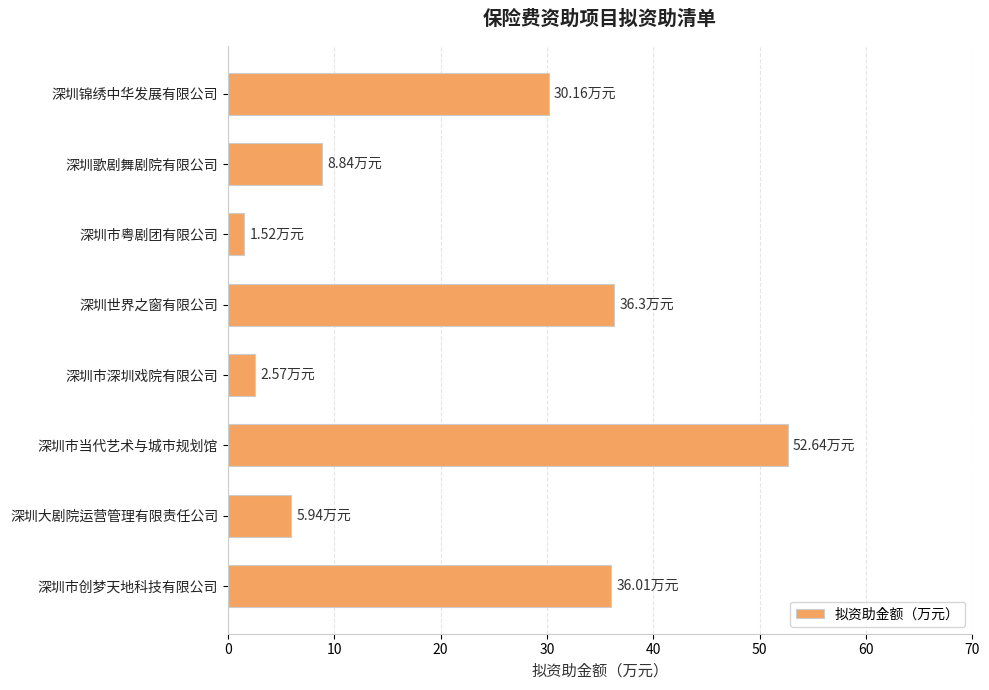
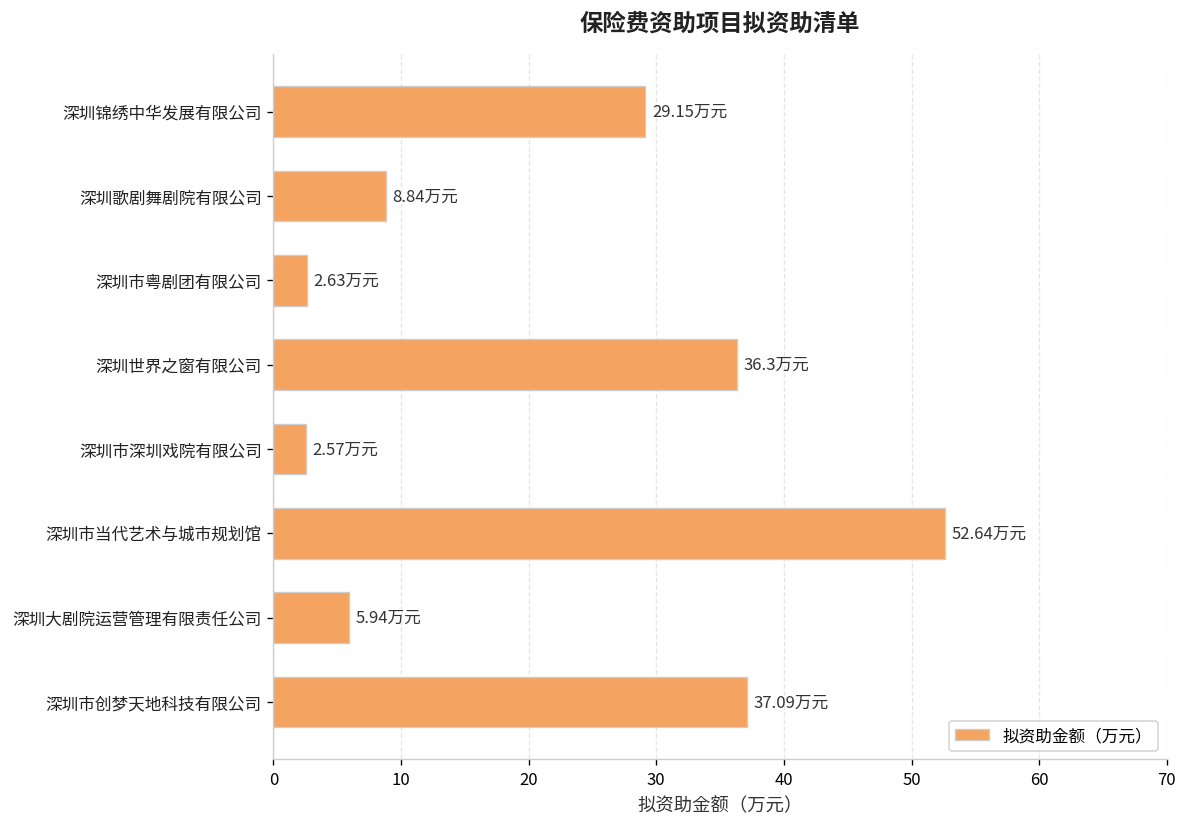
  {
-   "深圳锦绣中华发展有限公司": 30.16,
+   "深圳锦绣中华发展有限公司": 29.15,
    "深圳歌剧舞剧院有限公司": 8.84,
-   "深圳市粤剧团有限公司": 1.52,
+   "深圳市粤剧团有限公司": 2.63,
    "深圳世界之窗有限公司": 36.3,
    "深圳市深圳戏院有限公司": 2.57,
    "深圳市当代艺术与城市规划馆": 52.64,
    "深圳大剧院运营管理有限责任公司": 5.94,
-   "深圳市创梦天地科技有限公司": 36.01
+   "深圳市创梦天地科技有限公司": 37.09
  }
